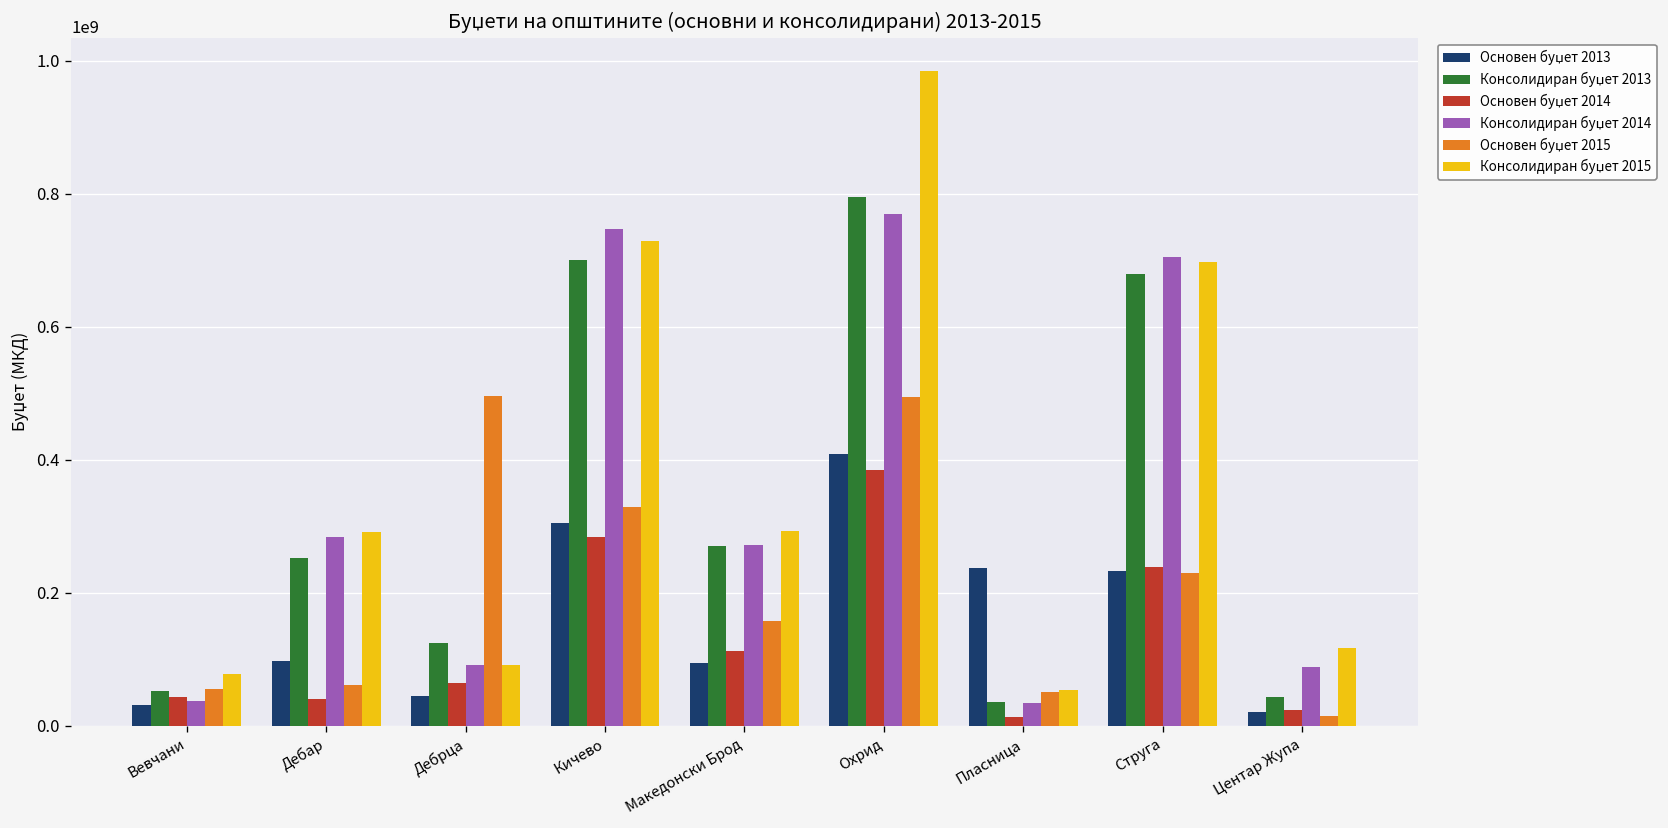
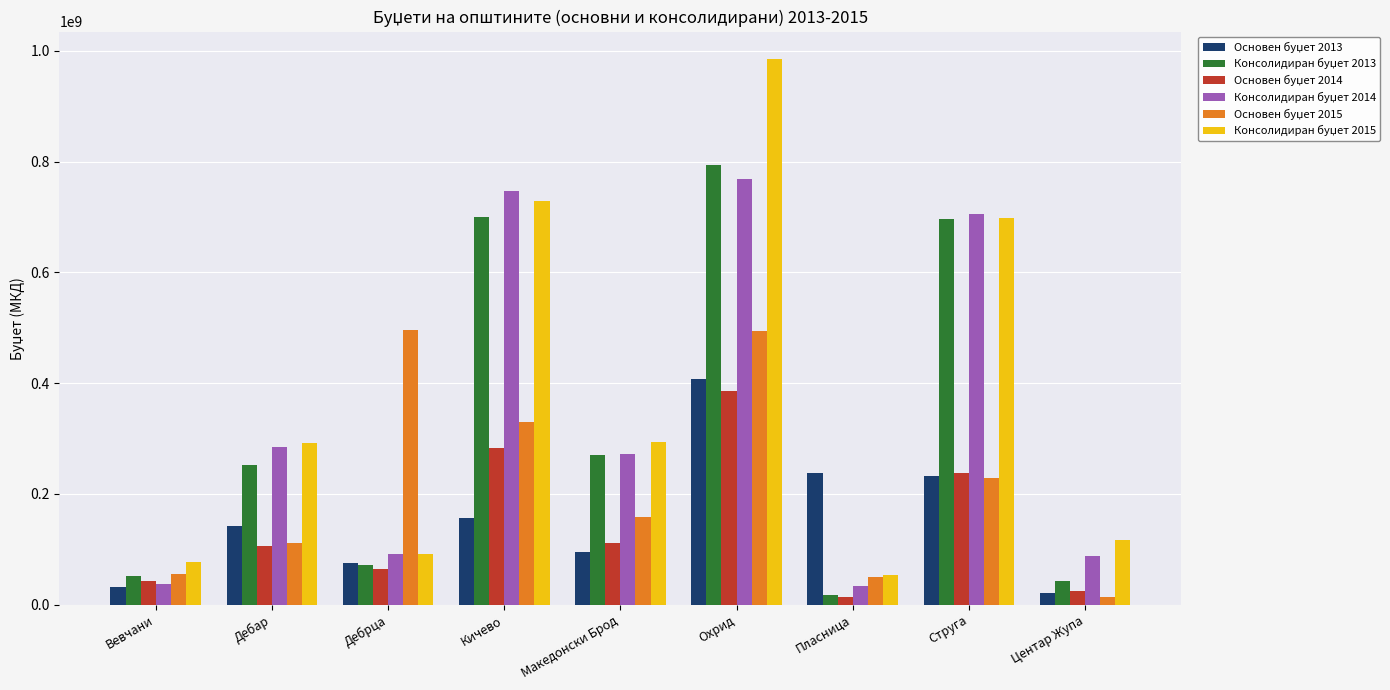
  {
    "Основен буџет 2013": {
      "Вевчани": 30000000,
-     "Дебар": 100000000,
-     "Дебрца": 50000000,
-     "Кичево": 300000000,
+     "Дебар": 140000000,
+     "Дебрца": 80000000,
+     "Кичево": 160000000,
      "Македонски Брод": 90000000,
      "Охрид": 410000000,
      "Пласница": 240000000,
      "Струга": 230000000,
      "Центар Жупа": 20000000
    },
    "Консолидиран буџет 2013": {
      "Вевчани": 50000000,
      "Дебар": 250000000,
-     "Дебрца": 130000000,
+     "Дебрца": 70000000,
      "Кичево": 700000000,
      "Македонски Брод": 270000000,
      "Охрид": 790000000,
-     "Пласница": 40000000,
-     "Струга": 680000000,
+     "Пласница": 20000000,
+     "Струга": 700000000,
      "Центар Жупа": 40000000
    },
    "Основен буџет 2014": {
      "Вевчани": 40000000,
-     "Дебар": 40000000,
+     "Дебар": 110000000,
      "Дебрца": 60000000,
      "Кичево": 280000000,
      "Македонски Брод": 110000000,
      "Охрид": 390000000,
      "Пласница": 10000000,
      "Струга": 240000000,
      "Центар Жупа": 20000000
    },
    "Консолидиран буџет 2014": {
      "Вевчани": 40000000,
      "Дебар": 280000000,
      "Дебрца": 90000000,
      "Кичево": 750000000,
      "Македонски Брод": 270000000,
      "Охрид": 770000000,
      "Пласница": 30000000,
      "Струга": 710000000,
      "Центар Жупа": 90000000
    },
    "Основен буџет 2015": {
      "Вевчани": 60000000,
-     "Дебар": 60000000,
+     "Дебар": 110000000,
      "Дебрца": 500000000,
      "Кичево": 330000000,
      "Македонски Брод": 160000000,
      "Охрид": 490000000,
      "Пласница": 50000000,
      "Струга": 230000000,
      "Центар Жупа": 10000000
    },
    "Консолидиран буџет 2015": {
      "Вевчани": 80000000,
      "Дебар": 290000000,
      "Дебрца": 90000000,
      "Кичево": 730000000,
      "Македонски Брод": 290000000,
      "Охрид": 990000000,
      "Пласница": 50000000,
      "Струга": 700000000,
      "Центар Жупа": 120000000
    }
  }
